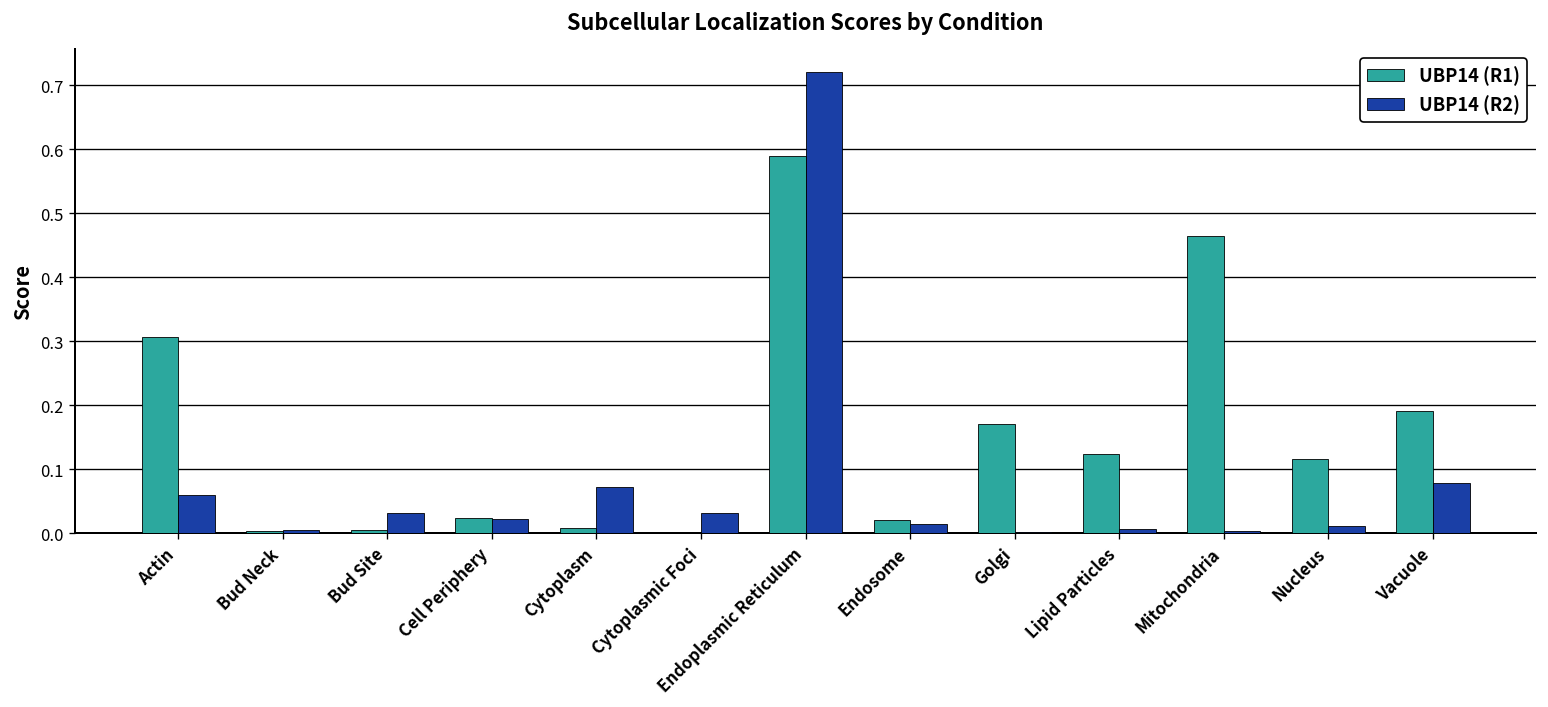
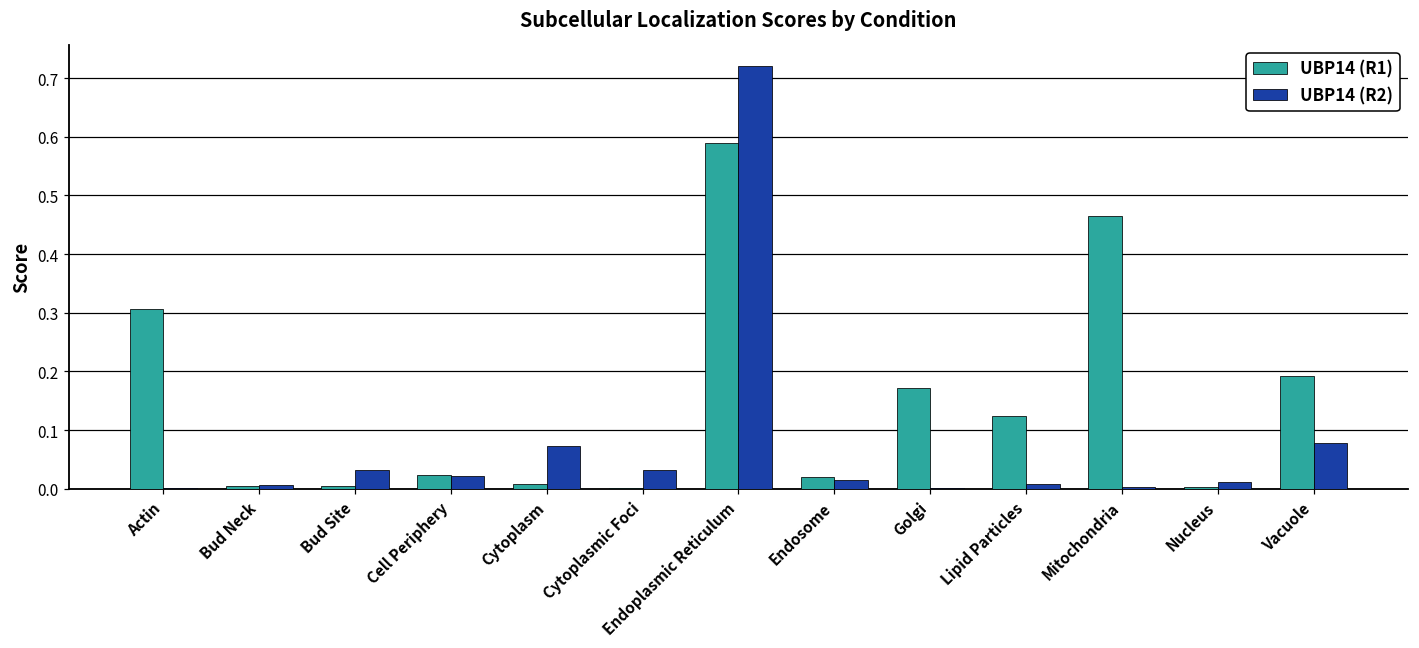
  {
    "UBP14 (R1)": {
      "Actin": 0.31,
      "Cell Periphery": 0.02,
      "Cytoplasm": 0.01,
      "Endoplasmic Reticulum": 0.59,
      "Endosome": 0.02,
      "Golgi": 0.17,
      "Lipid Particles": 0.12,
      "Mitochondria": 0.46,
-     "Nucleus": 0.12,
+     "Nucleus": 0.00,
      "Vacuole": 0.19
    },
    "UBP14 (R2)": {
-     "Actin": 0.06,
+     "Actin": 0.00,
      "Bud Neck": 0.01,
      "Bud Site": 0.03,
      "Cell Periphery": 0.02,
      "Cytoplasm": 0.07,
      "Cytoplasmic Foci": 0.03,
      "Endoplasmic Reticulum": 0.72,
      "Endosome": 0.01,
      "Lipid Particles": 0.01,
      "Nucleus": 0.01,
      "Vacuole": 0.08
    }
  }
